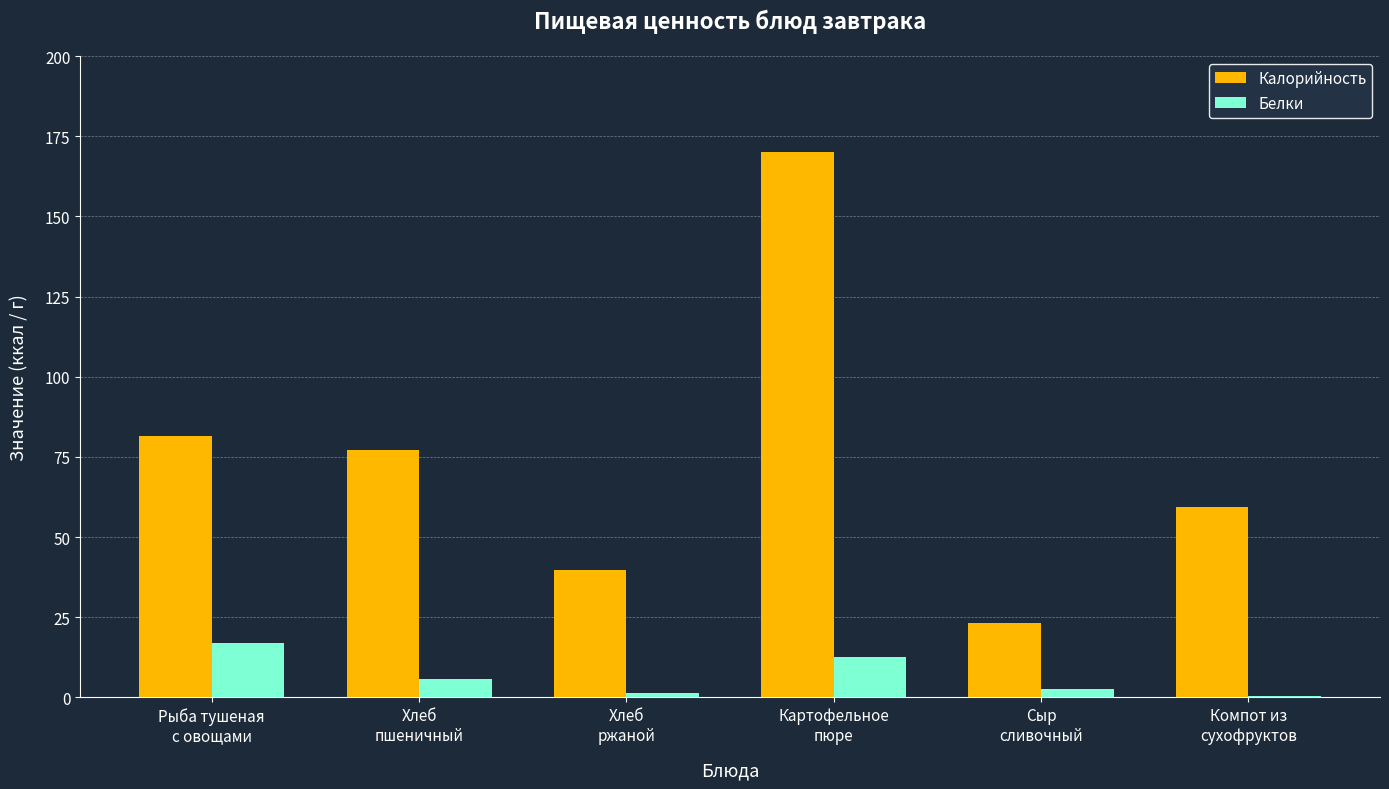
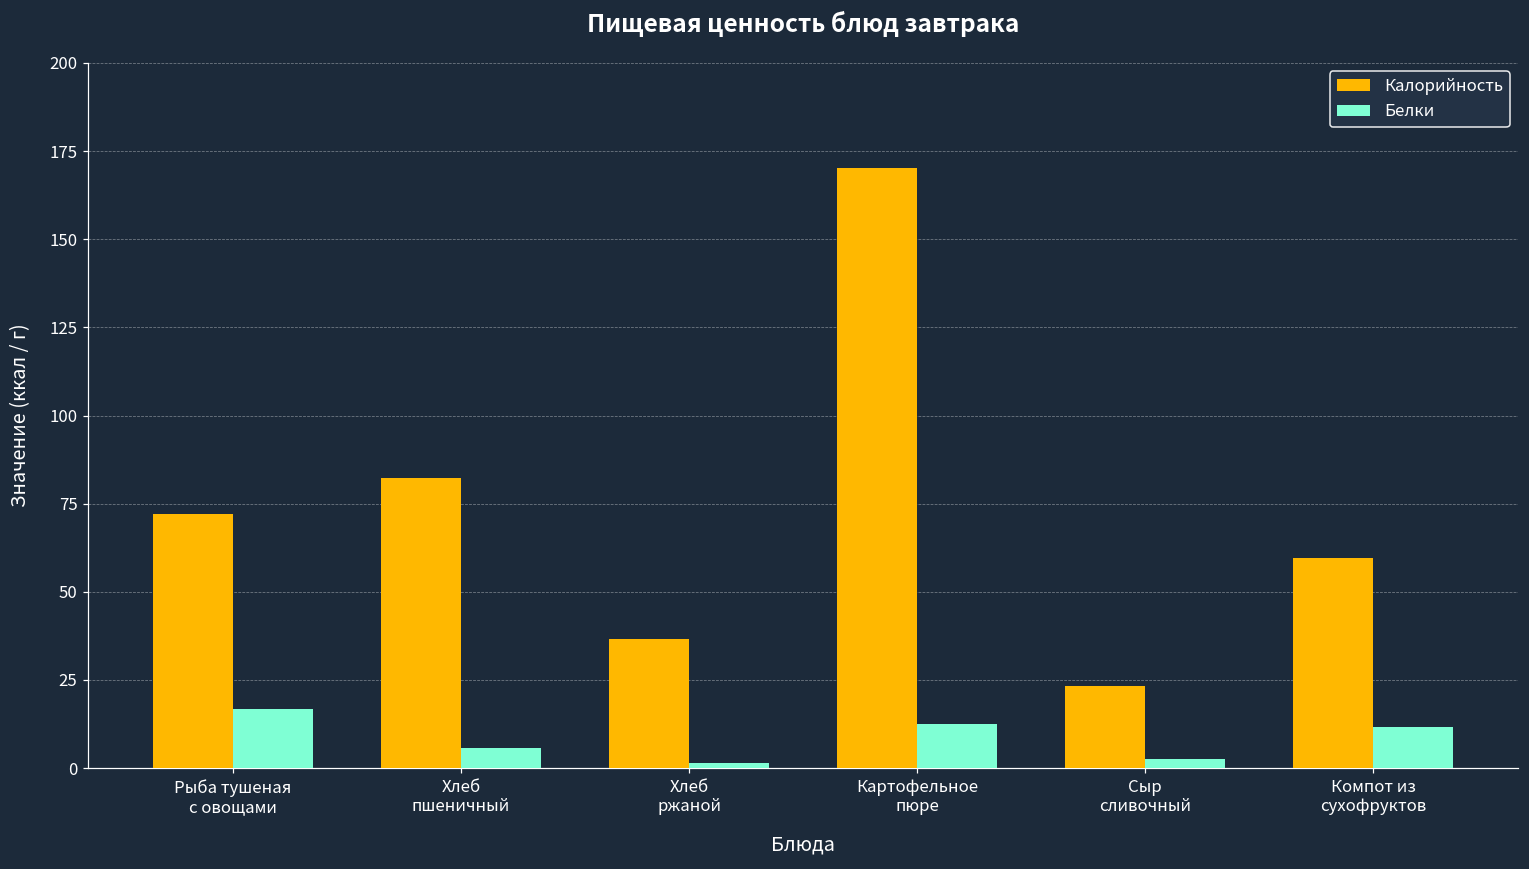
  {
    "Калорийность": {
-     "Рыба тушеная с овощами": 82,
-     "Хлеб пшеничный": 77,
-     "Хлеб ржаной": 40,
+     "Рыба тушеная с овощами": 72,
+     "Хлеб пшеничный": 82,
+     "Хлеб ржаной": 37,
      "Картофельное пюре": 170,
      "Сыр сливочный": 23,
      "Компот из сухофруктов": 59
    },
    "Белки": {
      "Рыба тушеная с овощами": 17,
      "Хлеб пшеничный": 6,
      "Хлеб ржаной": 1,
      "Картофельное пюре": 12,
      "Сыр сливочный": 2,
-     "Компот из сухофруктов": 0
+     "Компот из сухофруктов": 12
    }
  }
